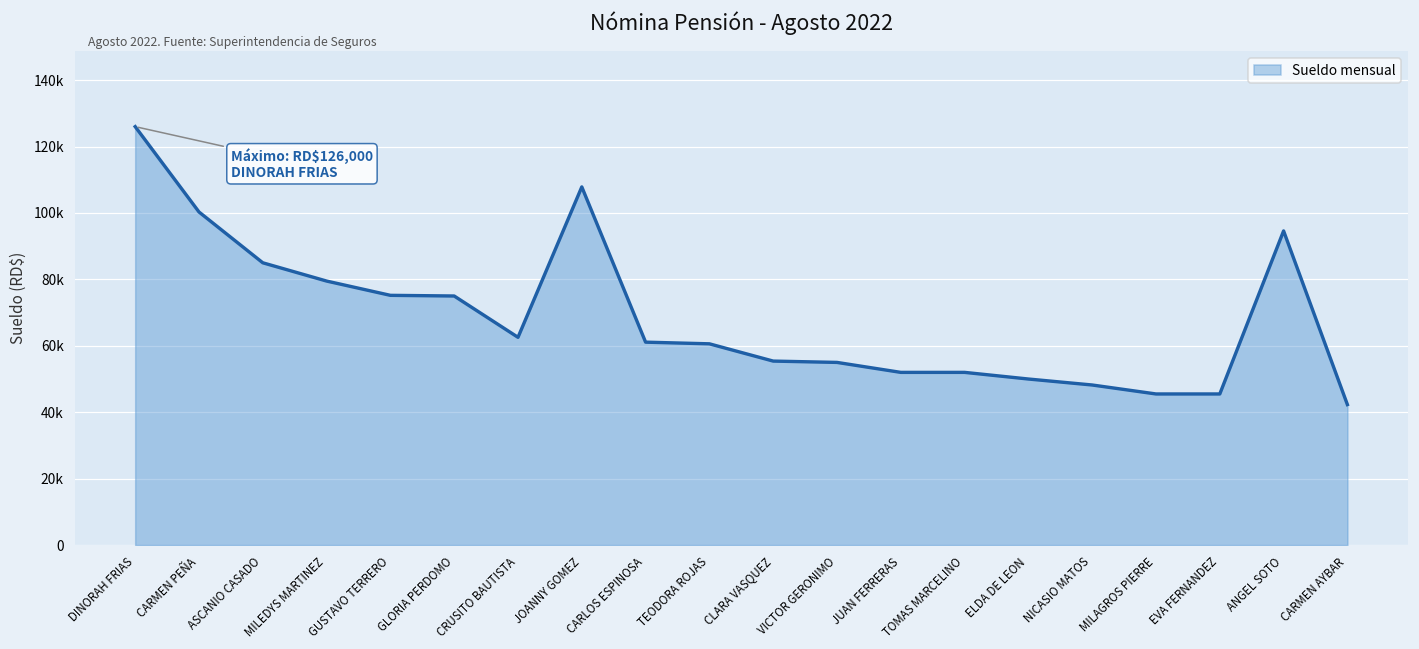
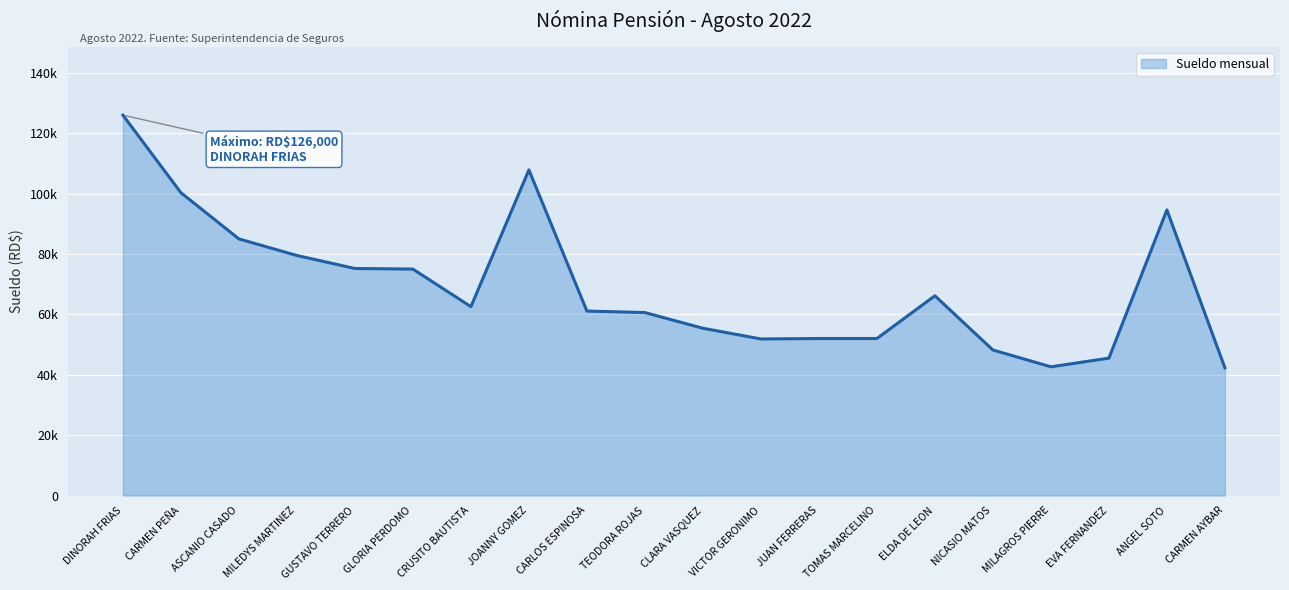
  {
    "CARMEN PEÑA": 100000,
    "ASCANIO CASADO": 85000,
    "MILEDYS MARTINEZ": 80000,
    "GUSTAVO TERRERO": 75000,
    "GLORIA PERDOMO": 75000,
    "CRUSITO BAUTISTA": 63000,
    "JOANNY GOMEZ": 108000,
    "CARLOS ESPINOSA": 61000,
    "TEODORA ROJAS": 61000,
    "CLARA VASQUEZ": 55000,
-   "VICTOR GERONIMO": 55000,
+   "VICTOR GERONIMO": 52000,
    "JUAN FERRERAS": 52000,
    "TOMAS MARCELINO": 52000,
-   "ELDA DE LEON": 50000,
+   "ELDA DE LEON": 66000,
    "NICASIO MATOS": 48000,
-   "MILAGROS PIERRE": 46000,
+   "MILAGROS PIERRE": 43000,
    "EVA FERNANDEZ": 46000,
    "ANGEL SOTO": 95000,
    "CARMEN AYBAR": 42000
  }
